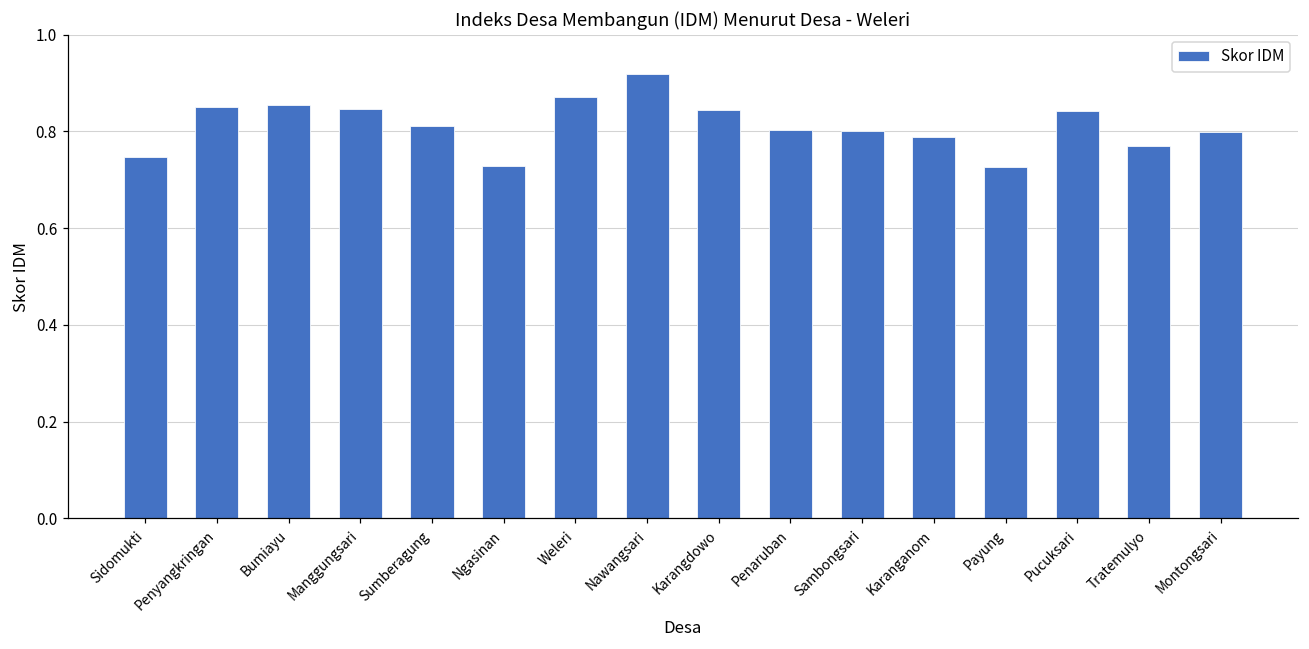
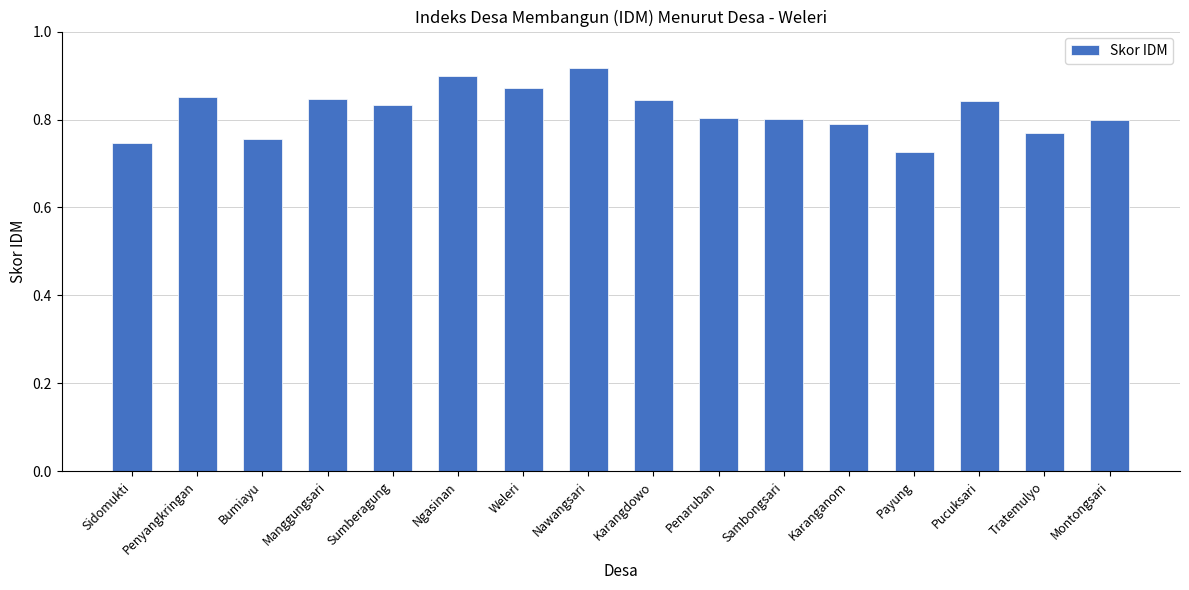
  {
    "Sidomukti": 0.75,
    "Penyangkringan": 0.85,
-   "Bumiayu": 0.86,
+   "Bumiayu": 0.76,
    "Manggungsari": 0.85,
-   "Sumberagung": 0.81,
-   "Ngasinan": 0.73,
+   "Sumberagung": 0.83,
+   "Ngasinan": 0.90,
    "Weleri": 0.87,
    "Nawangsari": 0.92,
    "Karangdowo": 0.85,
    "Penaruban": 0.80,
    "Sambongsari": 0.80,
    "Karanganom": 0.79,
    "Payung": 0.73,
    "Pucuksari": 0.84,
    "Tratemulyo": 0.77,
    "Montongsari": 0.80
  }
